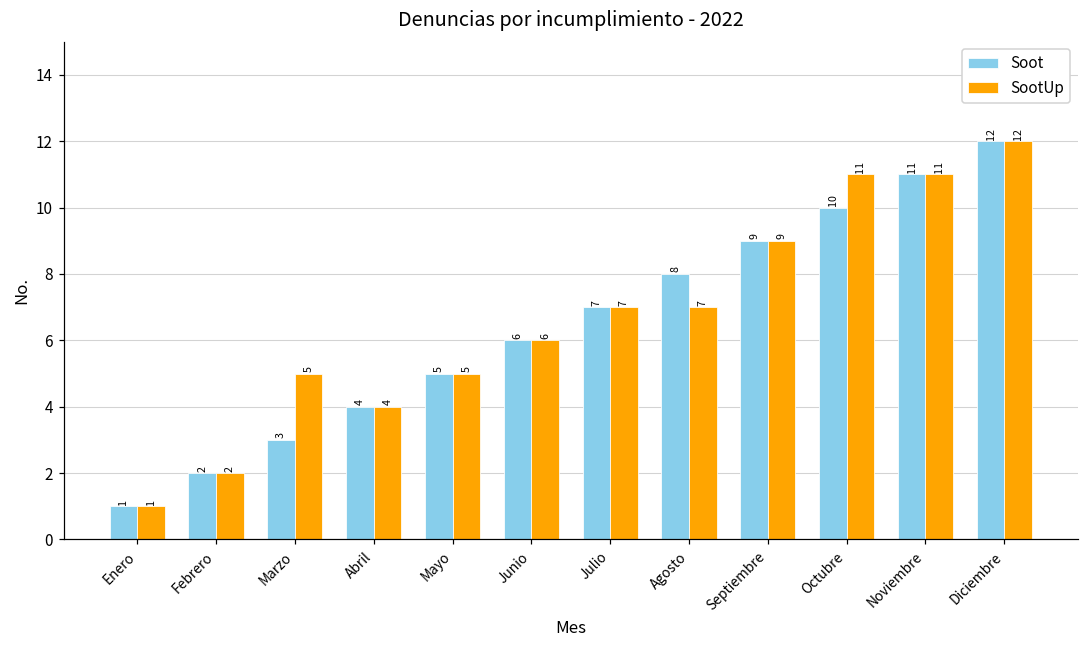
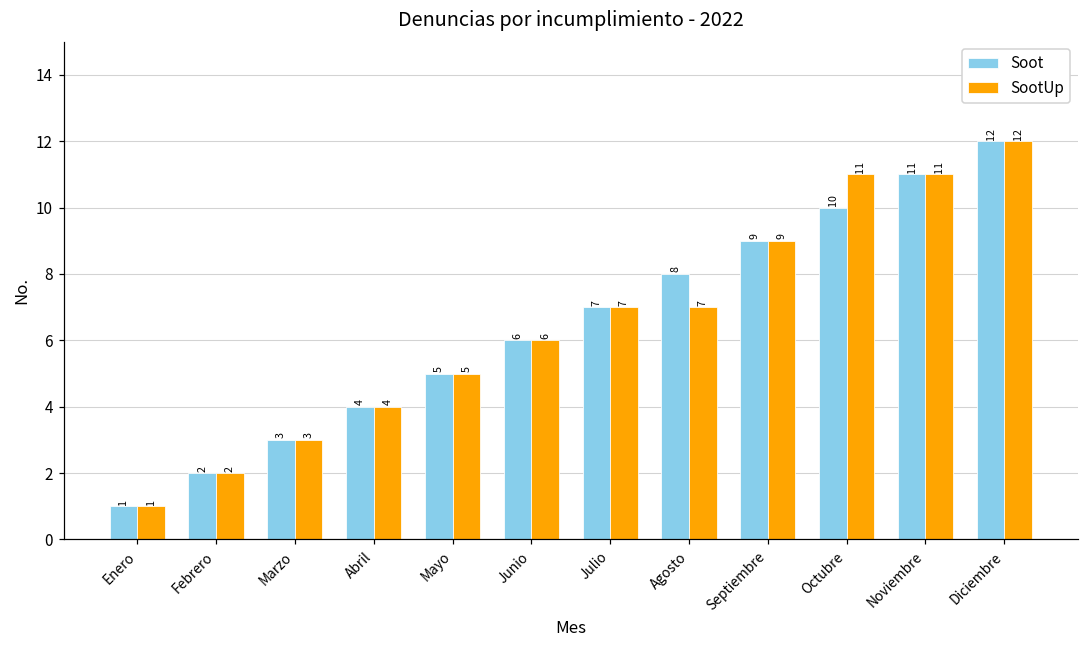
  {
    "Soot": {
      "Enero": 1,
      "Febrero": 2,
      "Marzo": 3,
      "Abril": 4,
      "Mayo": 5,
      "Junio": 6,
      "Julio": 7,
      "Agosto": 8,
      "Septiembre": 9,
      "Octubre": 10,
      "Noviembre": 11,
      "Diciembre": 12
    },
    "SootUp": {
      "Enero": 1,
      "Febrero": 2,
-     "Marzo": 5,
+     "Marzo": 3,
      "Abril": 4,
      "Mayo": 5,
      "Junio": 6,
      "Julio": 7,
      "Agosto": 7,
      "Septiembre": 9,
      "Octubre": 11,
      "Noviembre": 11,
      "Diciembre": 12
    }
  }
